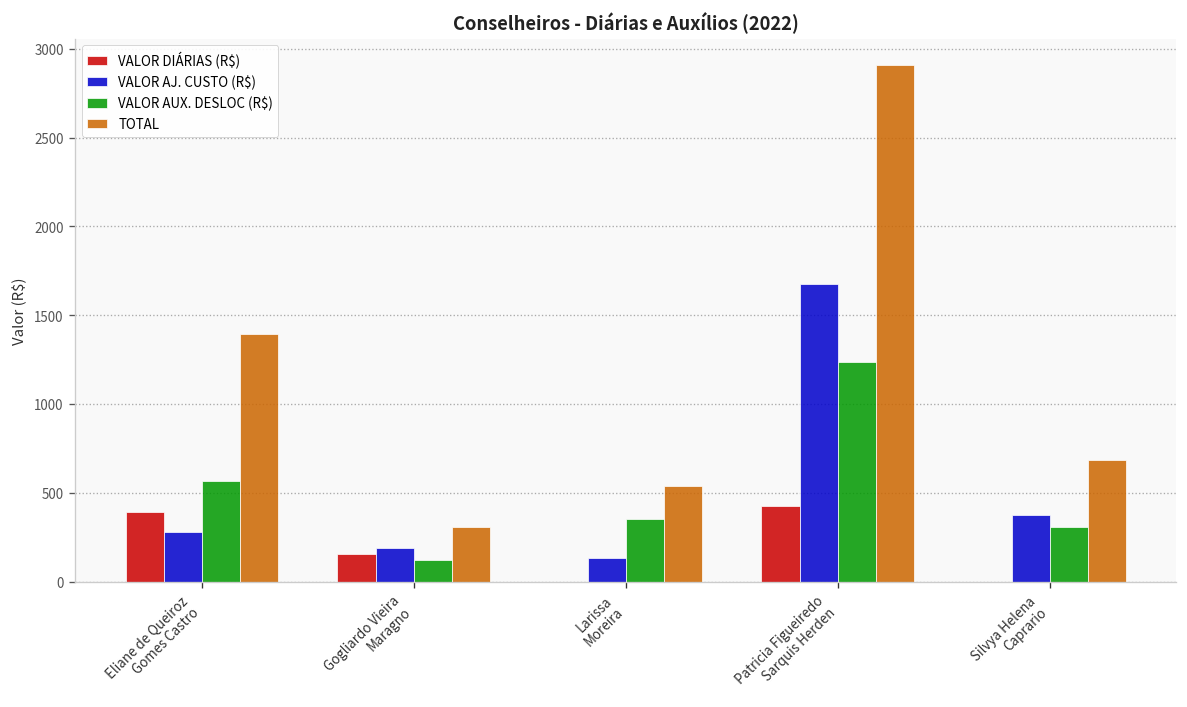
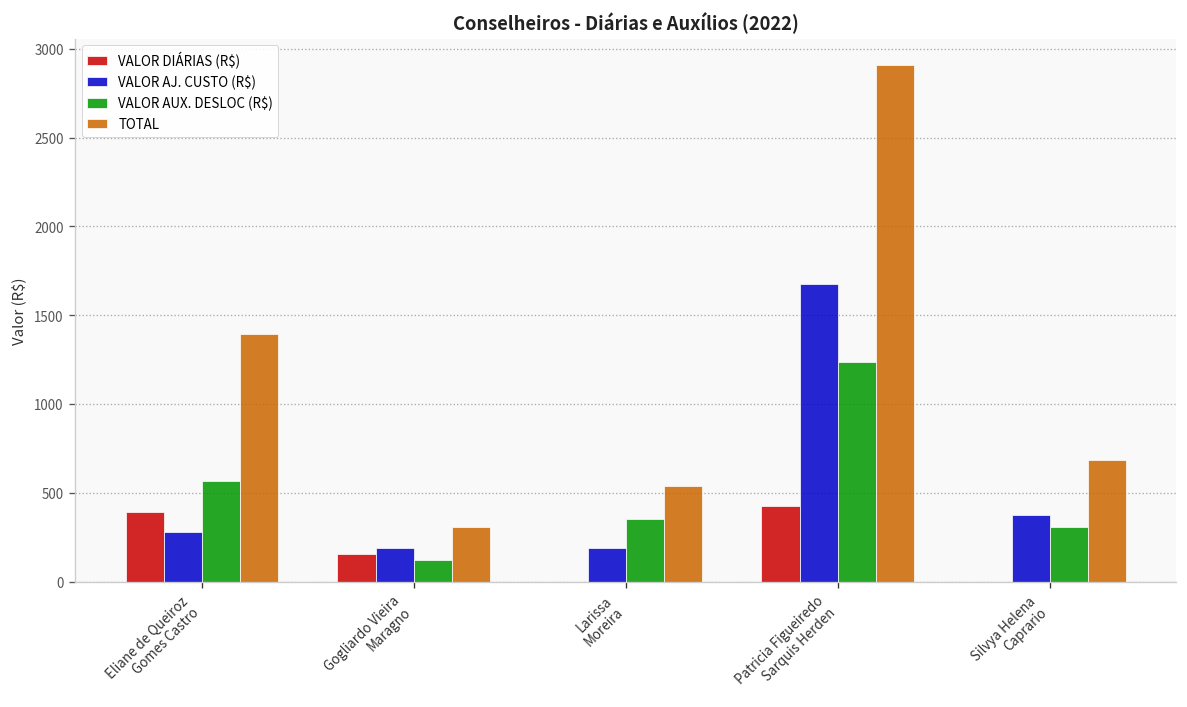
  {
    "VALOR DIÁRIAS (R$)": {
      "Eliane de Queiroz Gomes Castro": 390,
      "Gogliardo Vieira Maragno": 150,
      "Larissa Moreira": 0,
      "Patricia Figueiredo Sarquis Herden": 430,
      "Silvya Helena Caprario": 0
    },
    "VALOR AJ. CUSTO (R$)": {
      "Eliane de Queiroz Gomes Castro": 280,
      "Gogliardo Vieira Maragno": 190,
-     "Larissa Moreira": 130,
+     "Larissa Moreira": 190,
      "Patricia Figueiredo Sarquis Herden": 1670,
      "Silvya Helena Caprario": 380
    },
    "VALOR AUX. DESLOC (R$)": {
      "Eliane de Queiroz Gomes Castro": 570,
      "Gogliardo Vieira Maragno": 120,
      "Larissa Moreira": 350,
      "Patricia Figueiredo Sarquis Herden": 1240,
      "Silvya Helena Caprario": 310
    },
    "TOTAL": {
      "Eliane de Queiroz Gomes Castro": 1390,
      "Gogliardo Vieira Maragno": 310,
      "Larissa Moreira": 540,
      "Patricia Figueiredo Sarquis Herden": 2910,
      "Silvya Helena Caprario": 680
    }
  }
